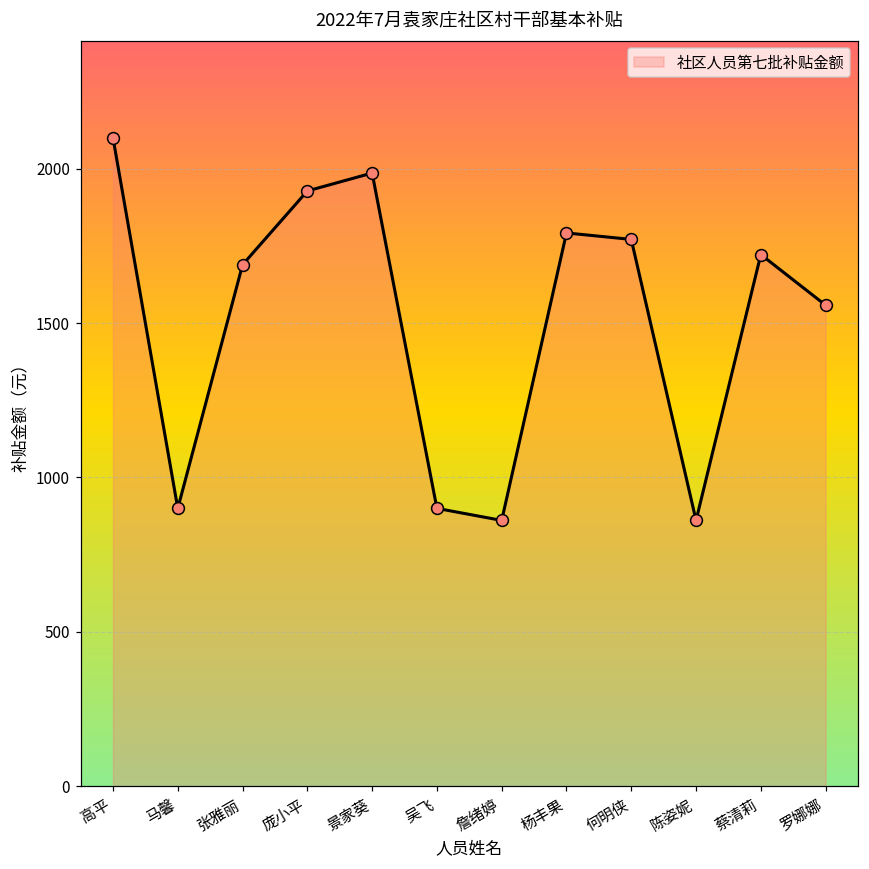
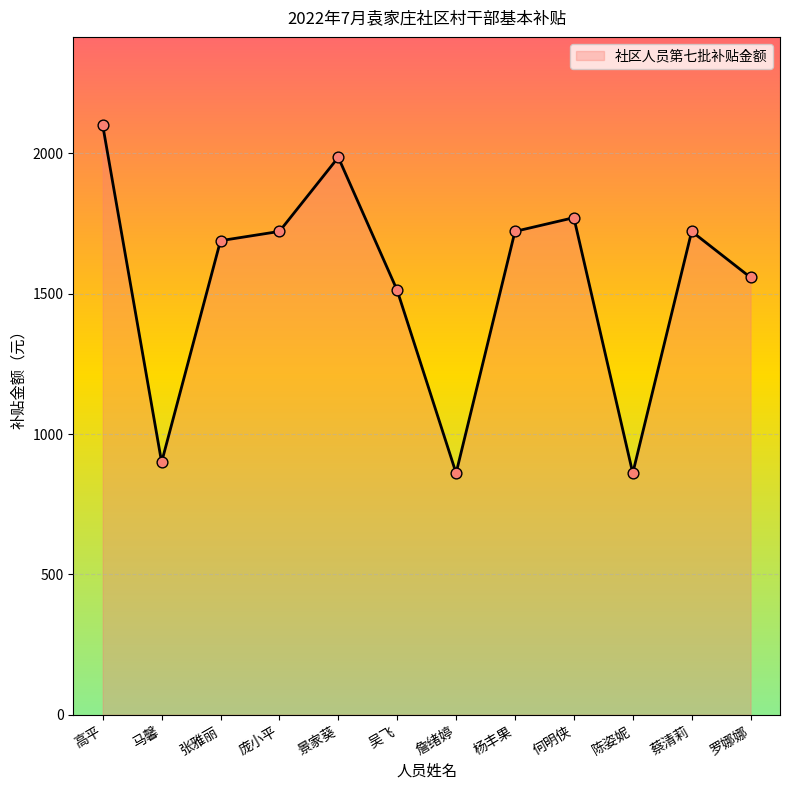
  {
    "高平": 2100,
    "马馨": 900,
    "张雅丽": 1690,
-   "庞小平": 1930,
+   "庞小平": 1720,
    "景家葵": 1990,
-   "吴飞": 900,
+   "吴飞": 1510,
    "詹绪婷": 860,
-   "杨丰果": 1790,
+   "杨丰果": 1720,
    "何明侠": 1770,
    "陈姿妮": 860,
    "蔡清莉": 1720,
    "罗娜娜": 1560
  }
